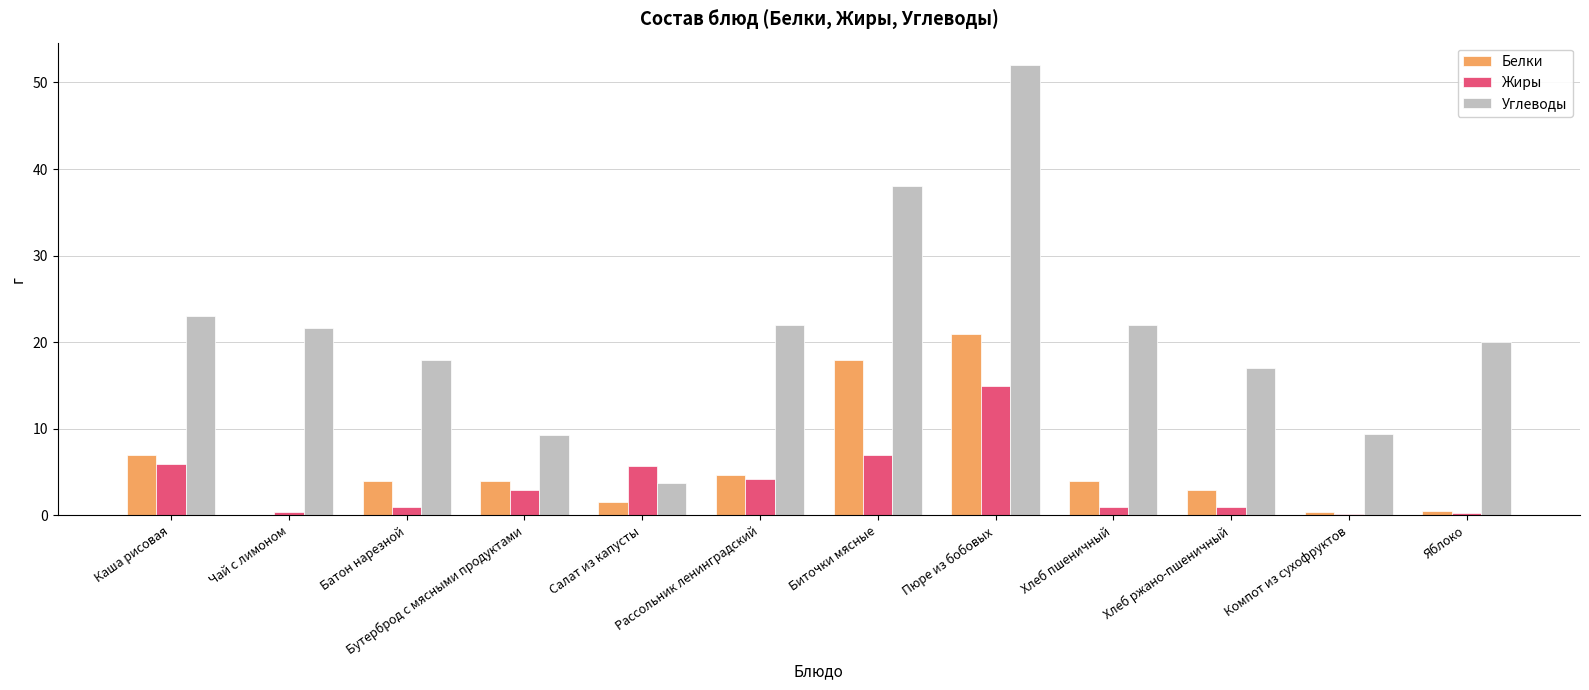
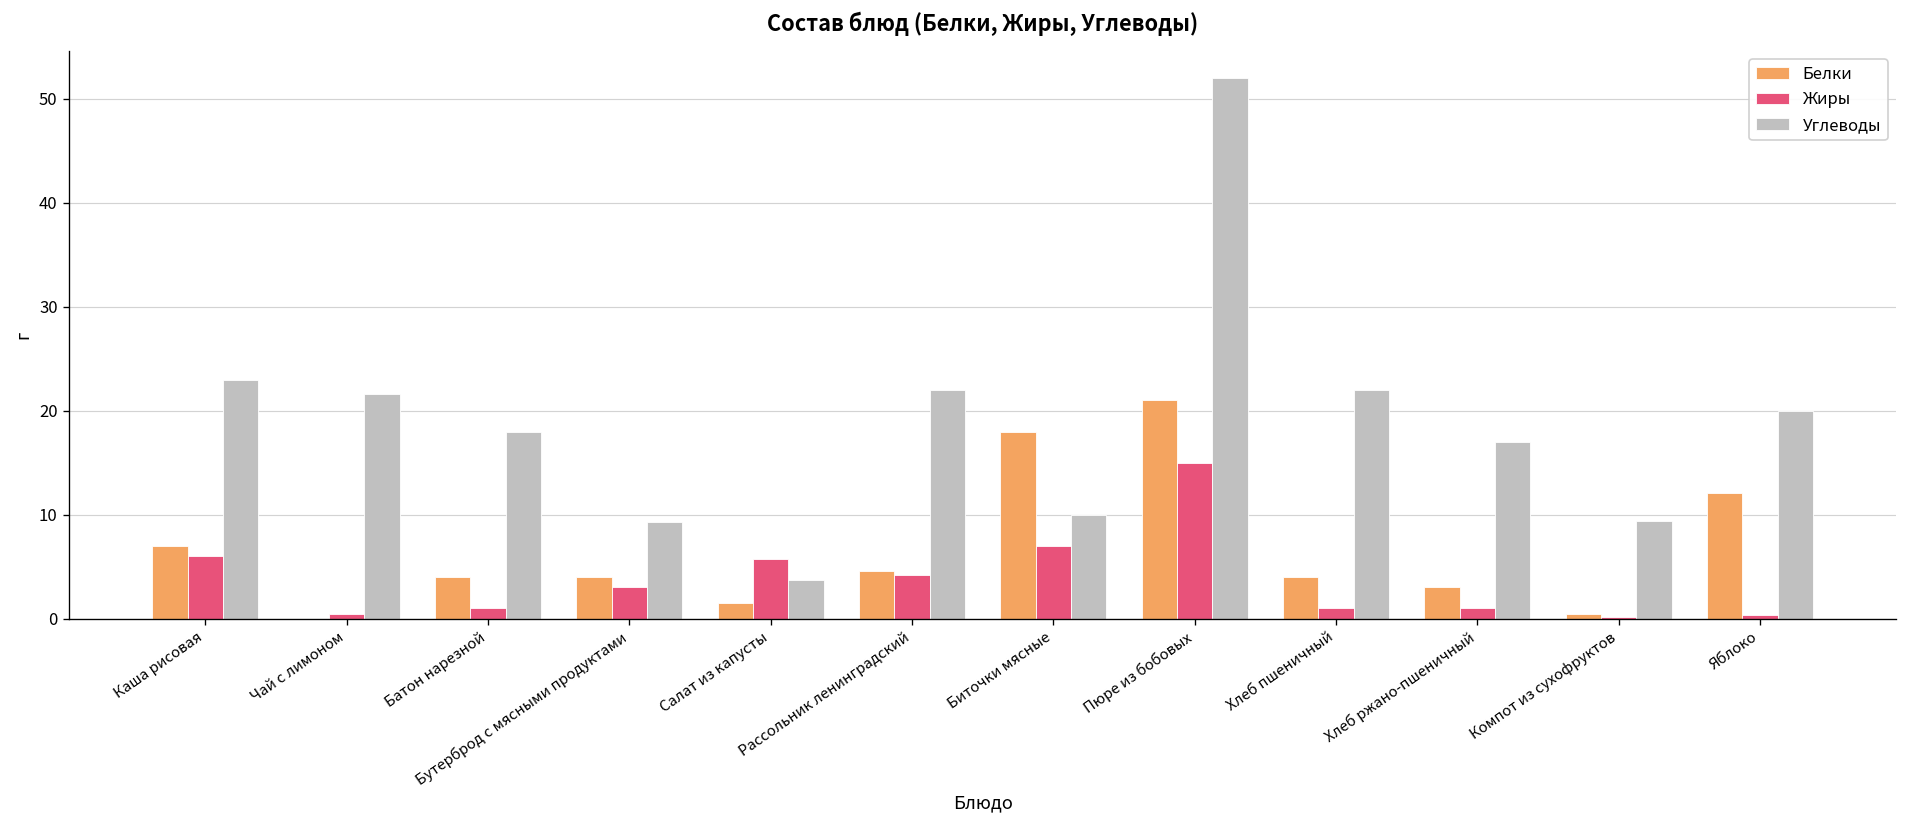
  {
    "Белки": {
      "Каша рисовая": 7,
      "Чай с лимоном": 0,
      "Батон нарезной": 4,
      "Бутерброд с мясными продуктами": 4,
      "Салат из капусты": 2,
      "Рассольник ленинградский": 5,
      "Биточки мясные": 18,
      "Пюре из бобовых": 21,
      "Хлеб пшеничный": 4,
      "Хлеб ржано-пшеничный": 3,
      "Компот из сухофруктов": 0,
-     "Яблоко": 1
+     "Яблоко": 12
    },
    "Жиры": {
      "Каша рисовая": 6,
      "Чай с лимоном": 0,
      "Батон нарезной": 1,
      "Бутерброд с мясными продуктами": 3,
      "Салат из капусты": 6,
      "Рассольник ленинградский": 4,
      "Биточки мясные": 7,
      "Пюре из бобовых": 15,
      "Хлеб пшеничный": 1,
      "Хлеб ржано-пшеничный": 1,
      "Яблоко": 0
    },
    "Углеводы": {
      "Каша рисовая": 23,
      "Чай с лимоном": 22,
      "Батон нарезной": 18,
      "Бутерброд с мясными продуктами": 9,
      "Салат из капусты": 4,
      "Рассольник ленинградский": 22,
-     "Биточки мясные": 38,
+     "Биточки мясные": 10,
      "Пюре из бобовых": 52,
      "Хлеб пшеничный": 22,
      "Хлеб ржано-пшеничный": 17,
      "Компот из сухофруктов": 9,
      "Яблоко": 20
    }
  }
